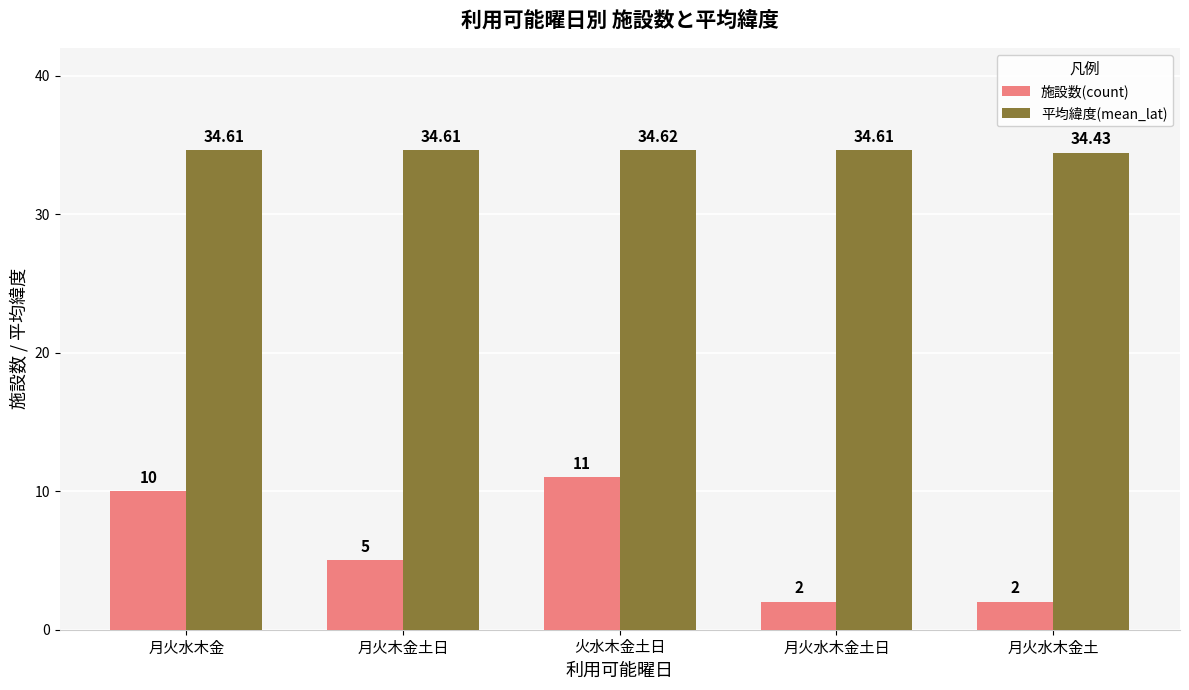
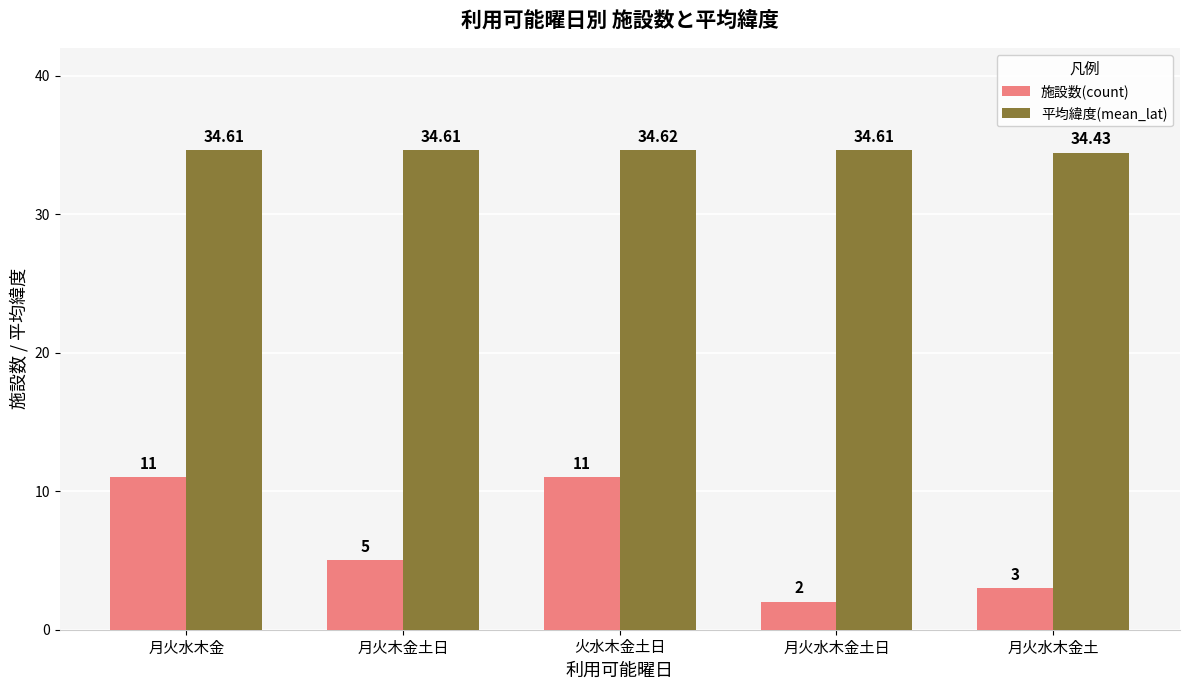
  {
    "施設数(count)": {
-     "月火水木金": 10,
+     "月火水木金": 11,
      "月火木金土日": 5,
      "火水木金土日": 11,
      "月火水木金土日": 2,
-     "月火水木金土": 2
+     "月火水木金土": 3
    },
    "平均緯度(mean_lat)": {
      "月火水木金": 34.61,
      "月火木金土日": 34.61,
      "火水木金土日": 34.62,
      "月火水木金土日": 34.61,
      "月火水木金土": 34.43
    }
  }
